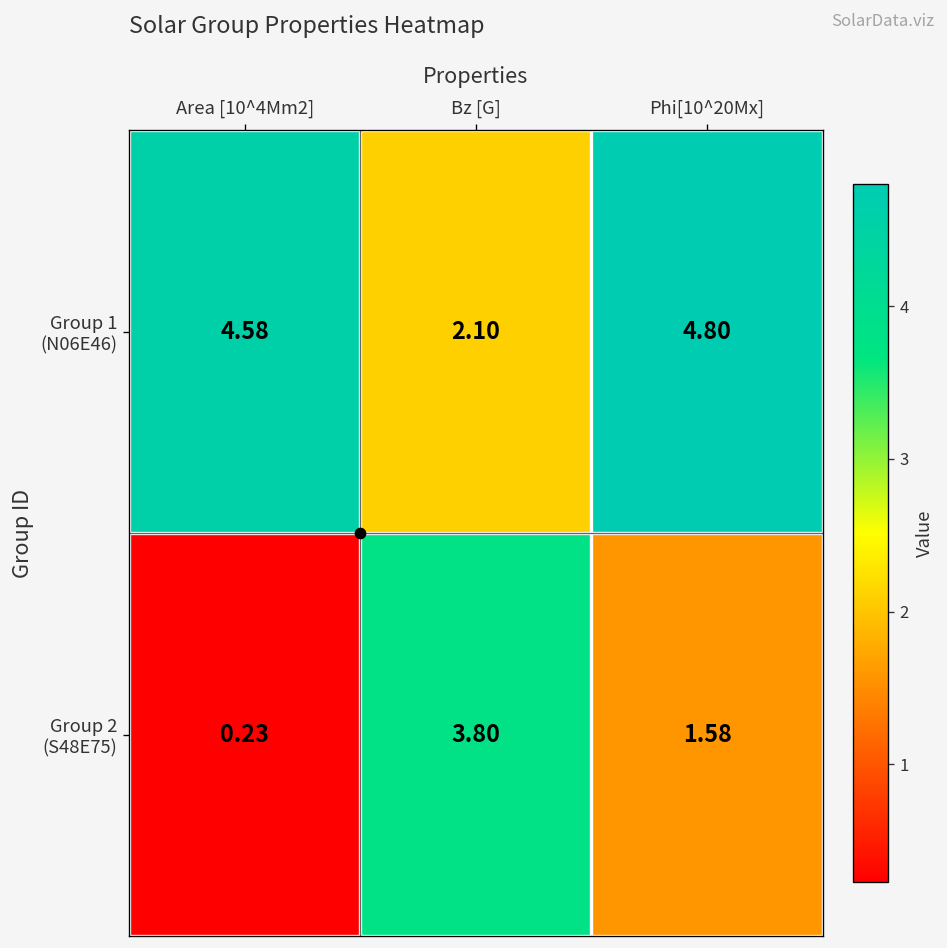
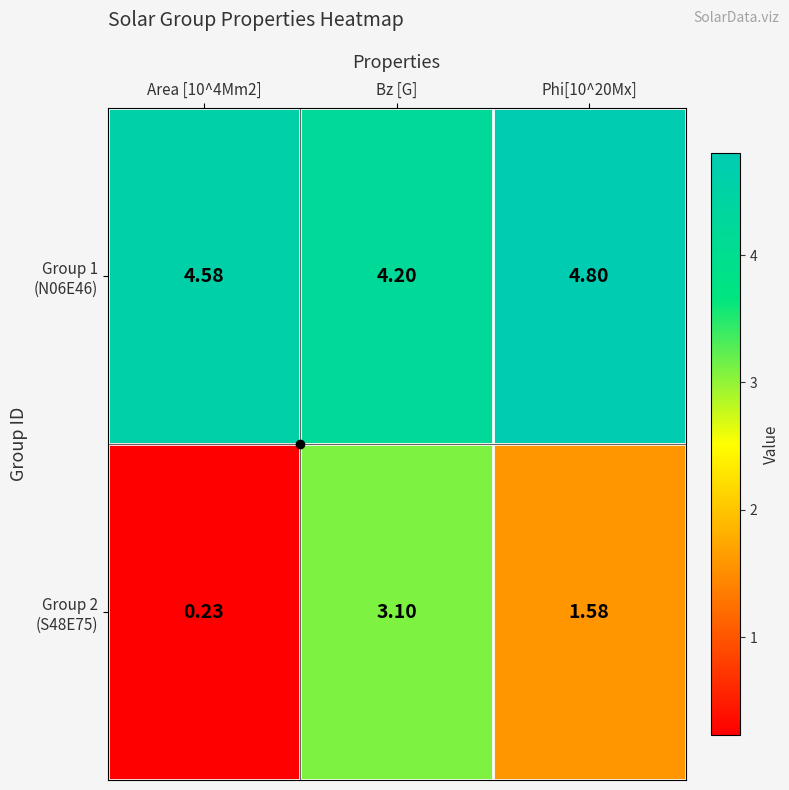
  {
    "Group 1 (N06E46)": {
      "Area [10^4Mm2]": 4.58,
-     "Bz [G]": 2.10,
+     "Bz [G]": 4.20,
      "Phi[10^20Mx]": 4.80
    },
    "Group 2 (S48E75)": {
      "Area [10^4Mm2]": 0.23,
-     "Bz [G]": 3.80,
+     "Bz [G]": 3.10,
      "Phi[10^20Mx]": 1.58
    }
  }
